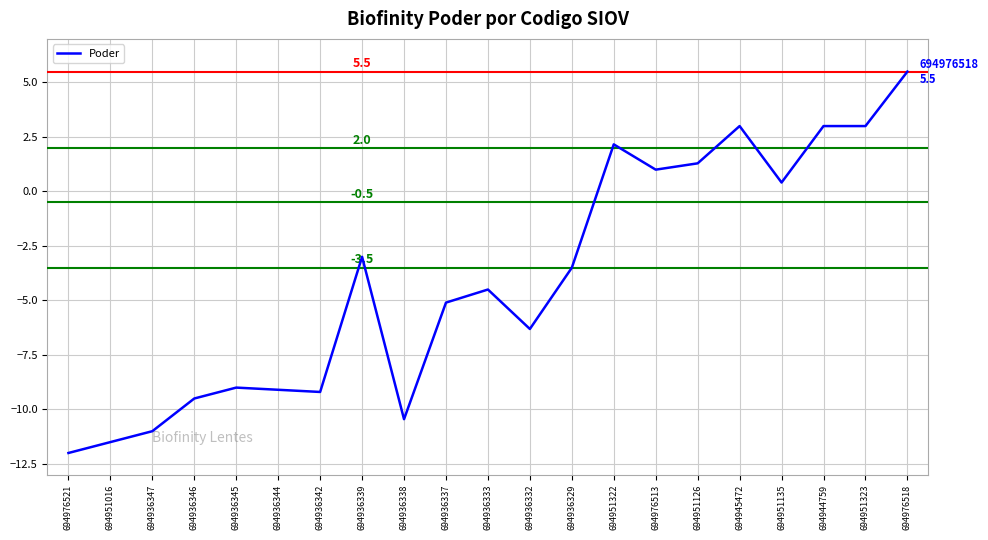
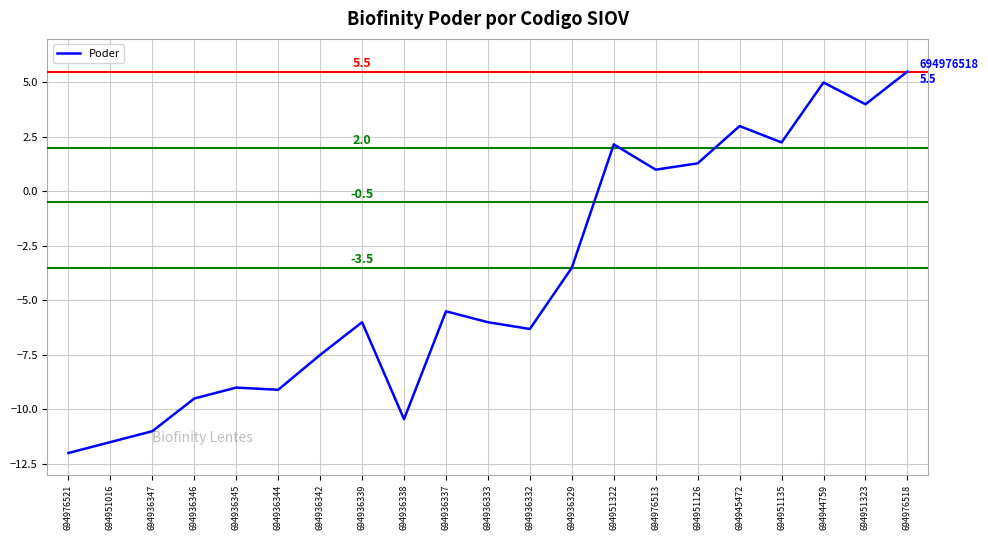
  {
    "694976521": -12.0,
    "694951016": -11.5,
    "694936347": -11.0,
    "694936346": -9.5,
    "694936345": -9.0,
    "694936344": -9.1,
-   "694936342": -9.2,
-   "694936339": -3,
+   "694936342": -7.5,
+   "694936339": -6,
    "694936338": -10.5,
-   "694936337": -5.1,
-   "694936333": -4.5,
+   "694936337": -5.5,
+   "694936333": -6.0,
    "694936332": -6.3,
    "694936329": -3.5,
    "694951322": 2.2,
    "694976513": 1.0,
    "694951126": 1.3,
    "694945472": 3.0,
-   "694951135": 0.4,
-   "694944759": 3,
-   "694951323": 3
+   "694951135": 2.3,
+   "694944759": 5,
+   "694951323": 4
  }
